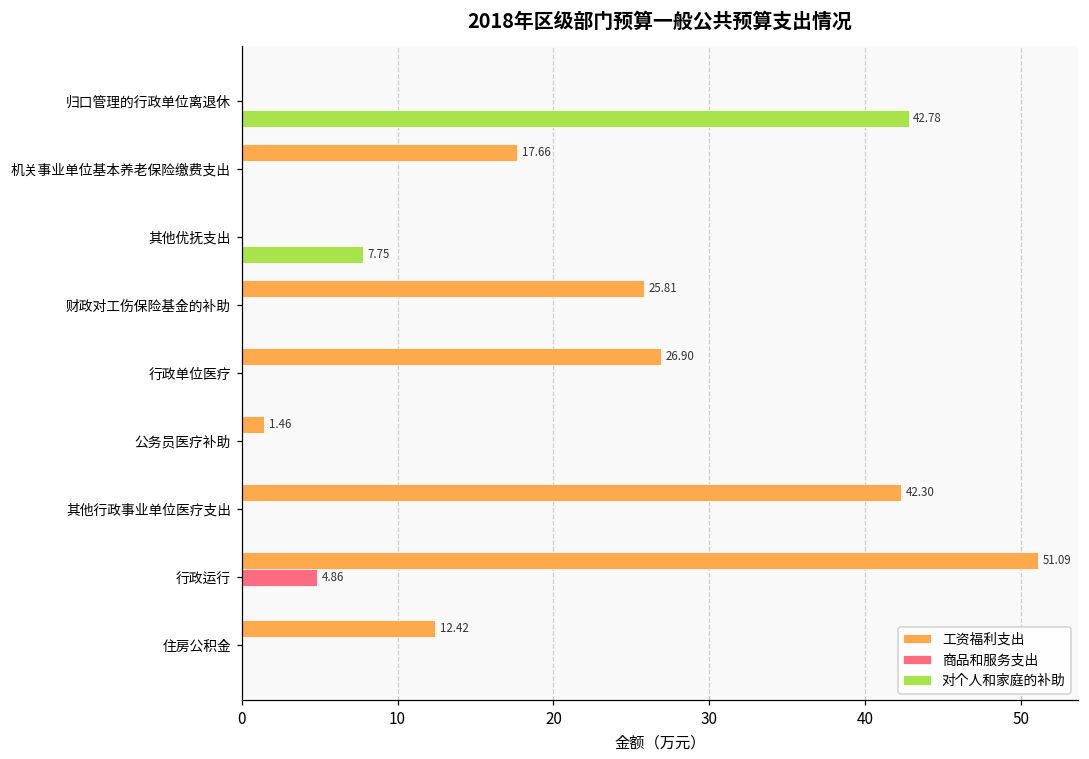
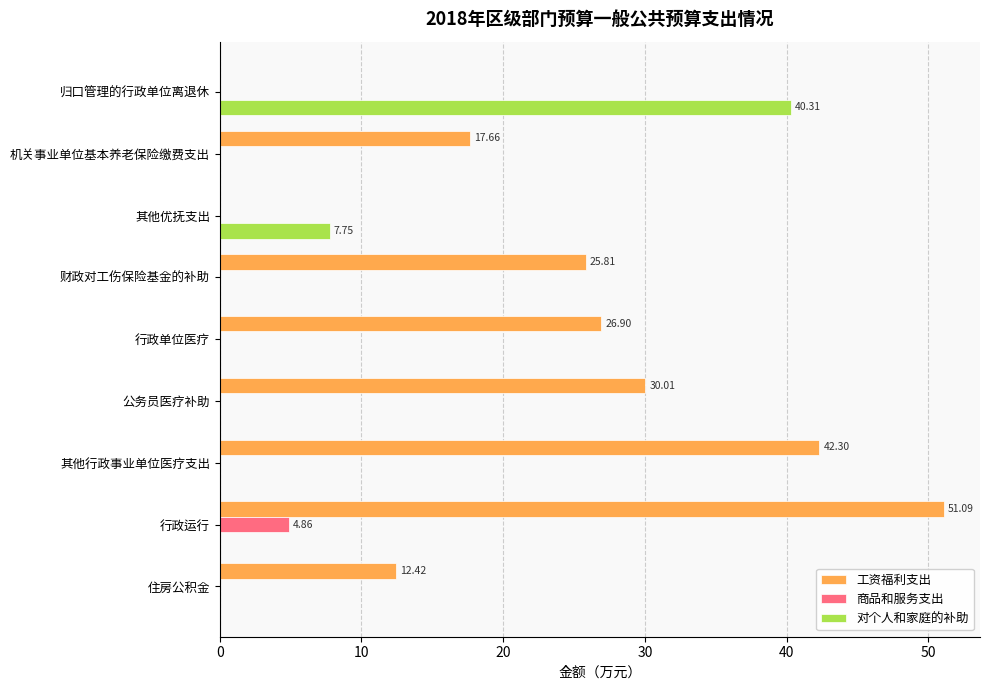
  {
    "工资福利支出": {
      "机关事业单位基本养老保险缴费支出": 17.66,
      "财政对工伤保险基金的补助": 25.81,
      "行政单位医疗": 26.90,
-     "公务员医疗补助": 1.46,
+     "公务员医疗补助": 30.01,
      "其他行政事业单位医疗支出": 42.30,
      "行政运行": 51.09,
      "住房公积金": 12.42
    },
    "商品和服务支出": {
      "行政运行": 4.86
    },
    "对个人和家庭的补助": {
-     "归口管理的行政单位离退休": 42.78,
+     "归口管理的行政单位离退休": 40.31,
      "其他优抚支出": 7.75
    }
  }
